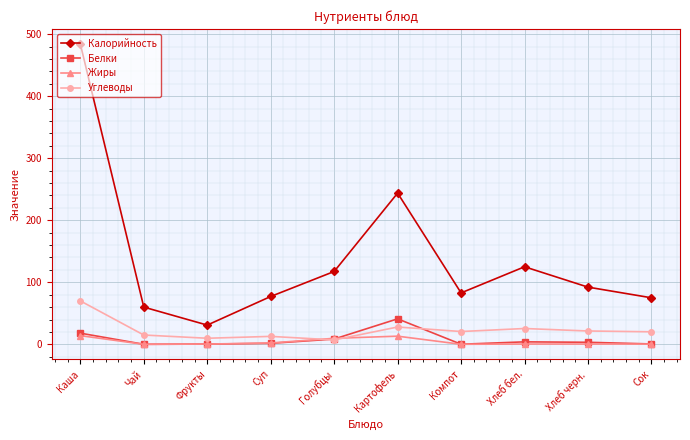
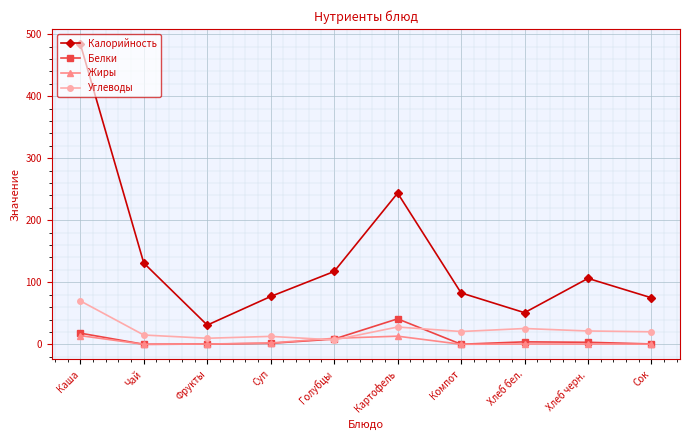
  {
    "Калорийность": {
-     "Чай": 60,
+     "Чай": 130,
      "Фрукты": 30,
      "Суп": 80,
      "Голубцы": 120,
      "Картофель": 240,
      "Компот": 80,
-     "Хлеб бел.": 130,
-     "Хлеб черн.": 90,
+     "Хлеб бел.": 50,
+     "Хлеб черн.": 110,
      "Сок": 80
    },
    "Белки": {
      "Картофель": 40
    }
  }
